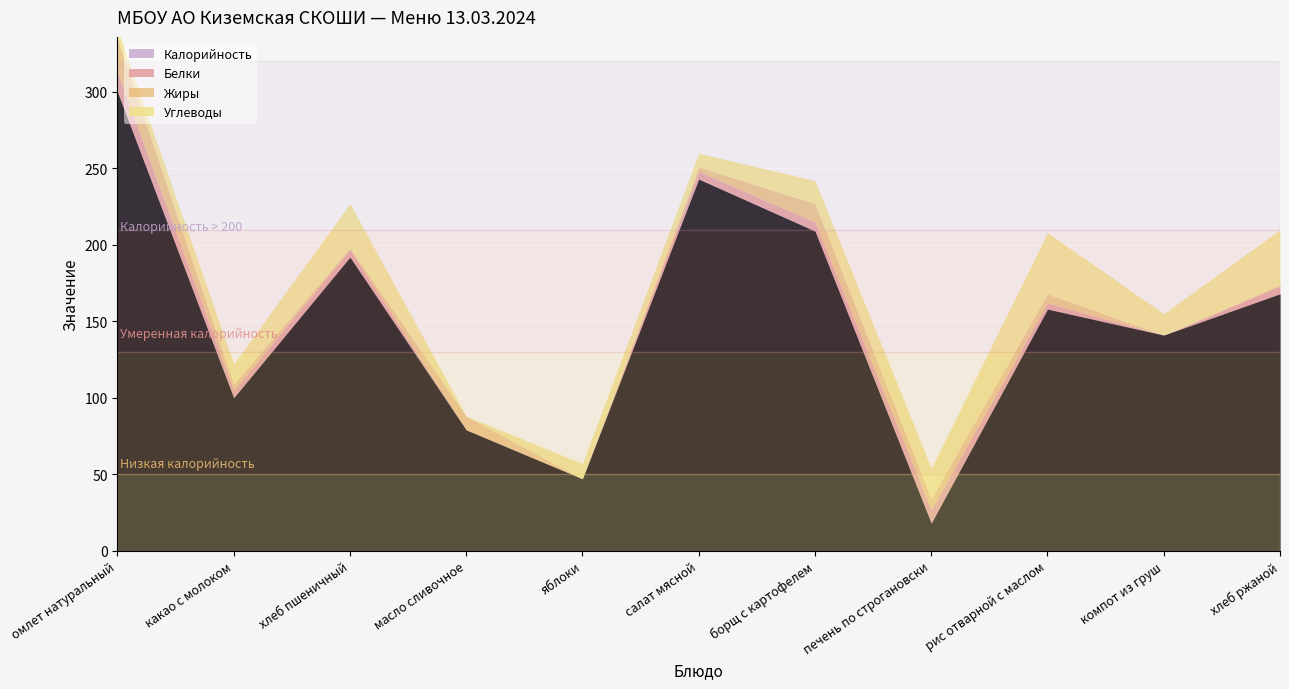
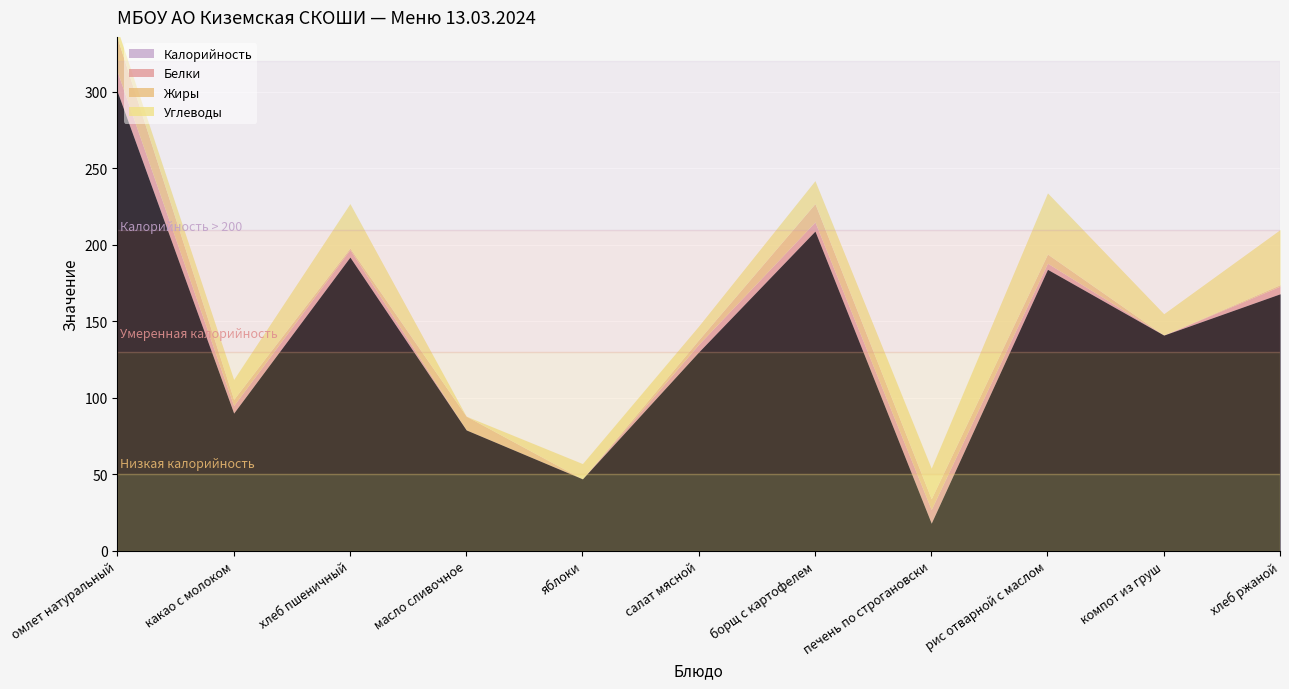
  {
    "Калорийность": {
      "омлет натуральный": 300,
-     "какао с молоком": 100,
+     "какао с молоком": 90,
      "хлеб пшеничный": 192,
-     "салат мясной": 243,
+     "салат мясной": 130,
      "борщ с картофелем": 209,
      "печень по строгановски": 18,
-     "рис отварной с маслом": 158,
+     "рис отварной с маслом": 184,
      "хлеб ржаной": 168
    }
  }
